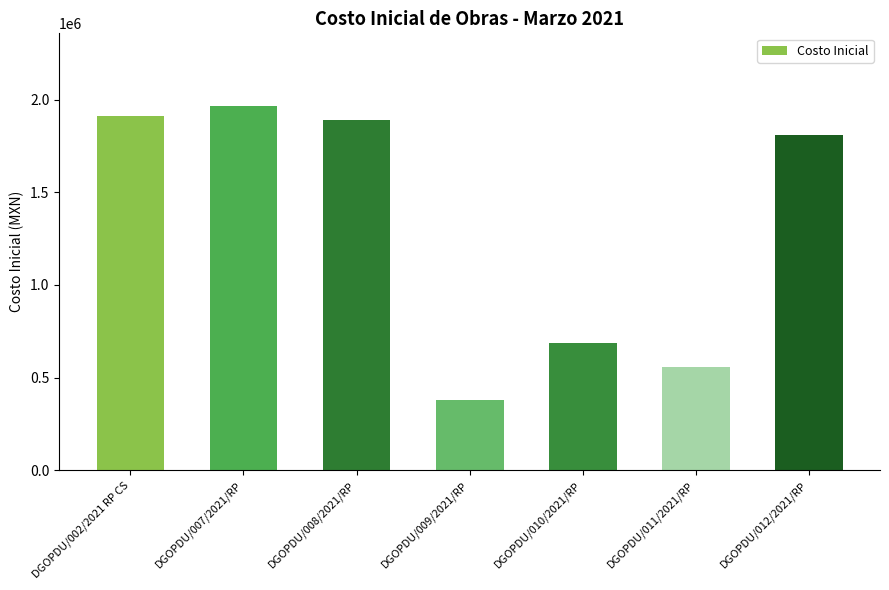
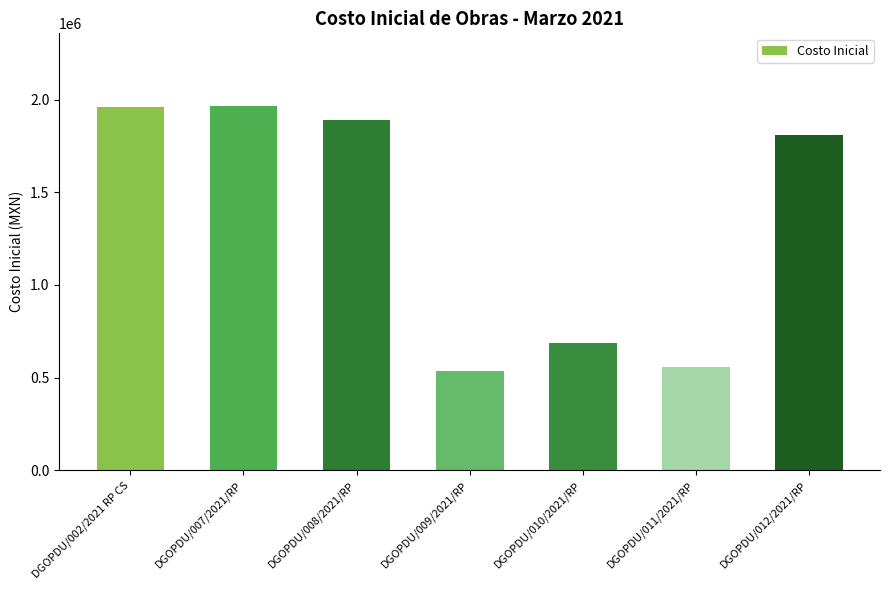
  {
-   "DGOPDU/002/2021 RP CS": 1910000,
+   "DGOPDU/002/2021 RP CS": 1960000,
    "DGOPDU/007/2021/RP": 1960000,
    "DGOPDU/008/2021/RP": 1890000,
-   "DGOPDU/009/2021/RP": 380000,
+   "DGOPDU/009/2021/RP": 540000,
    "DGOPDU/010/2021/RP": 690000,
    "DGOPDU/011/2021/RP": 550000,
    "DGOPDU/012/2021/RP": 1810000
  }
